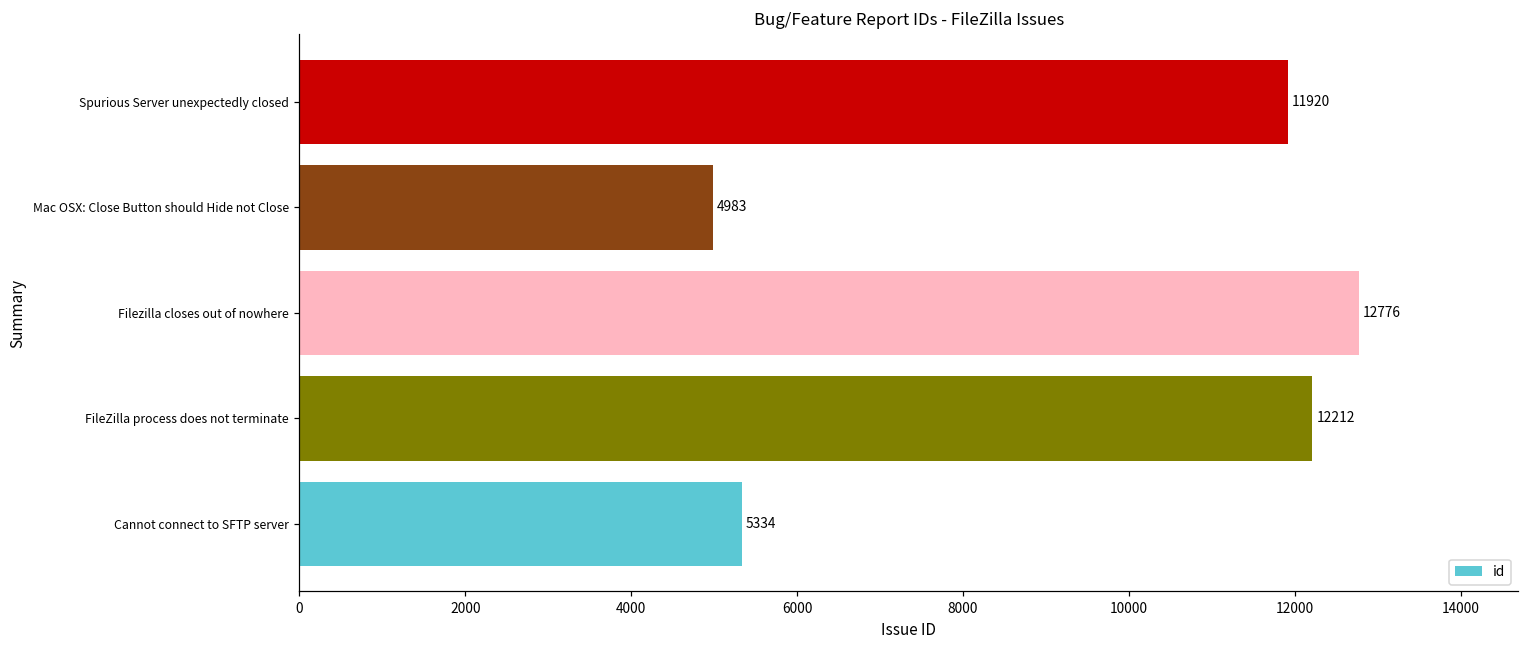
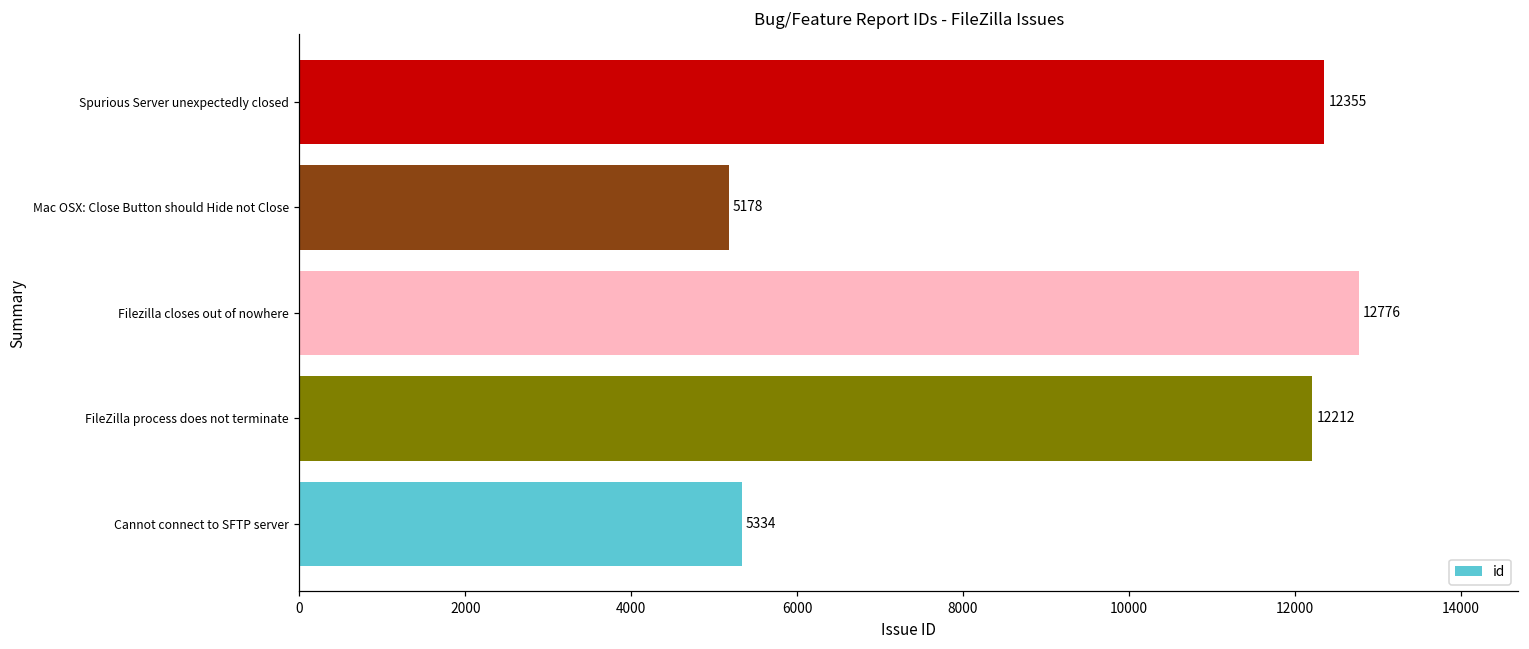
  {
-   "Spurious Server unexpectedly closed": 11920,
-   "Mac OSX: Close Button should Hide not Close": 4983,
+   "Spurious Server unexpectedly closed": 12355,
+   "Mac OSX: Close Button should Hide not Close": 5178,
    "Filezilla closes out of nowhere": 12776,
    "FileZilla process does not terminate": 12212,
    "Cannot connect to SFTP server": 5334
  }
